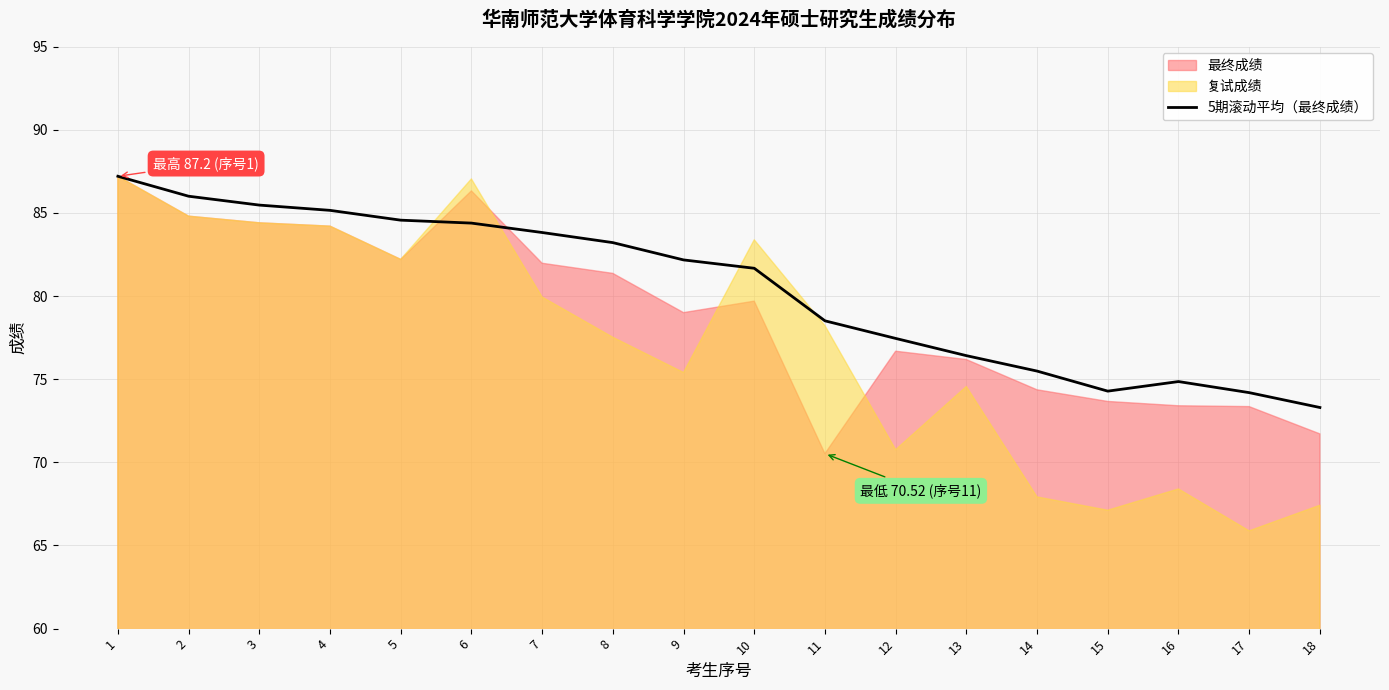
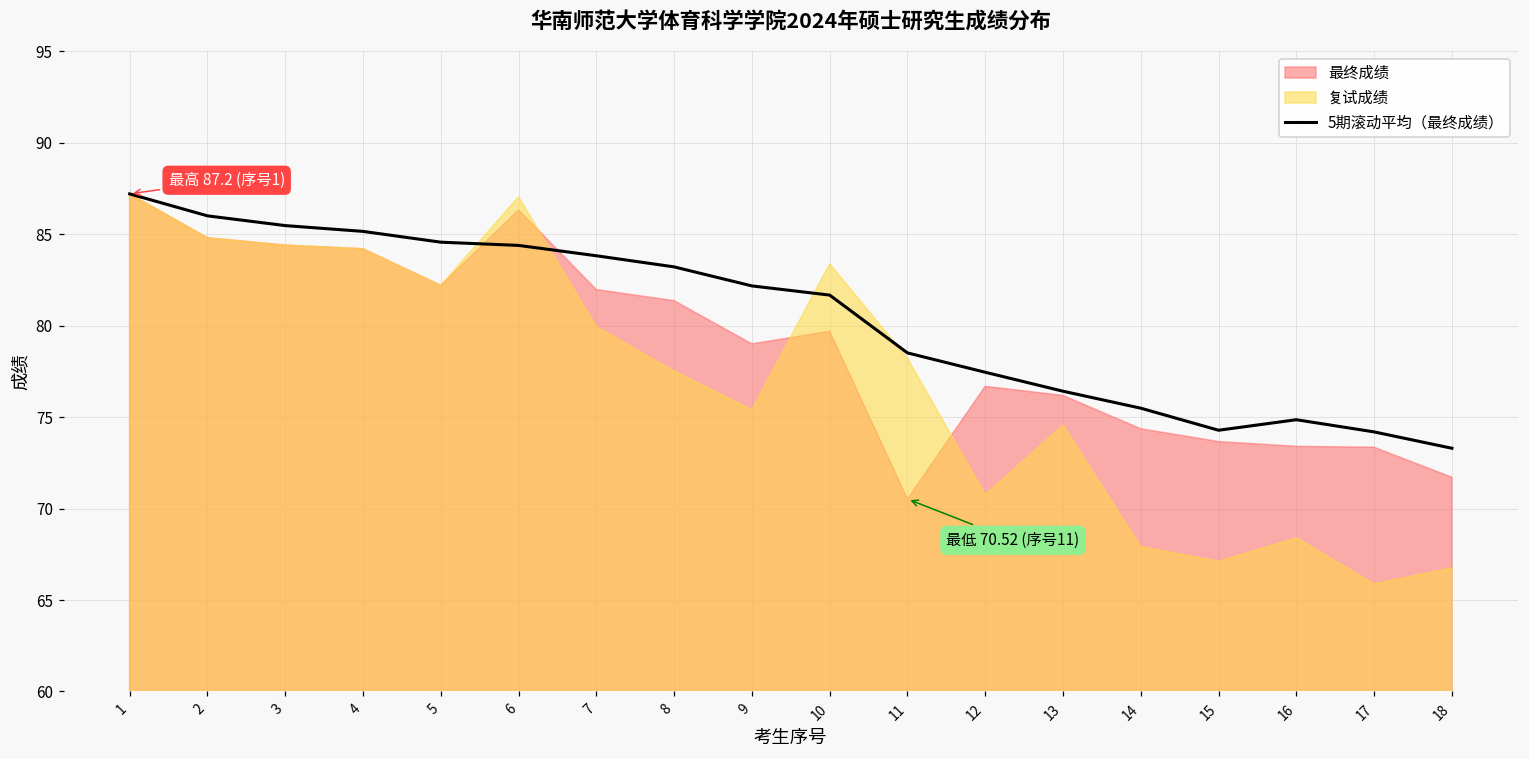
  {
    "5期滚动平均（最终成绩）": {
      "2": 86.0,
      "3": 85.5,
      "4": 85.1,
      "5": 84.6,
      "6": 84.4,
      "7": 83.8,
      "8": 83.2,
      "9": 82.2,
      "10": 81.7,
      "11": 78.5,
      "12": 77.5,
      "13": 76.4,
      "14": 75.5,
      "15": 74.3,
      "16": 74.9,
      "17": 74.2,
      "18": 73.3
    },
    "最终成绩": {
      "6": 86.3,
      "7": 82.0,
      "8": 81.4,
      "9": 79.0,
      "10": 79.7,
      "12": 76.7,
      "13": 76.2,
      "14": 74.4,
      "15": 73.7,
      "16": 73.4,
      "17": 73.4,
      "18": 71.7
    },
    "复试成绩": {
      "6": 87.0,
      "7": 79.9,
      "8": 77.5,
      "9": 75.4,
      "10": 83.4,
      "11": 78.2,
      "12": 70.8,
      "13": 74.6,
      "14": 67.9,
      "15": 67.1,
      "16": 68.4,
      "17": 65.9,
-     "18": 67.4
+     "18": 66.8
    }
  }
